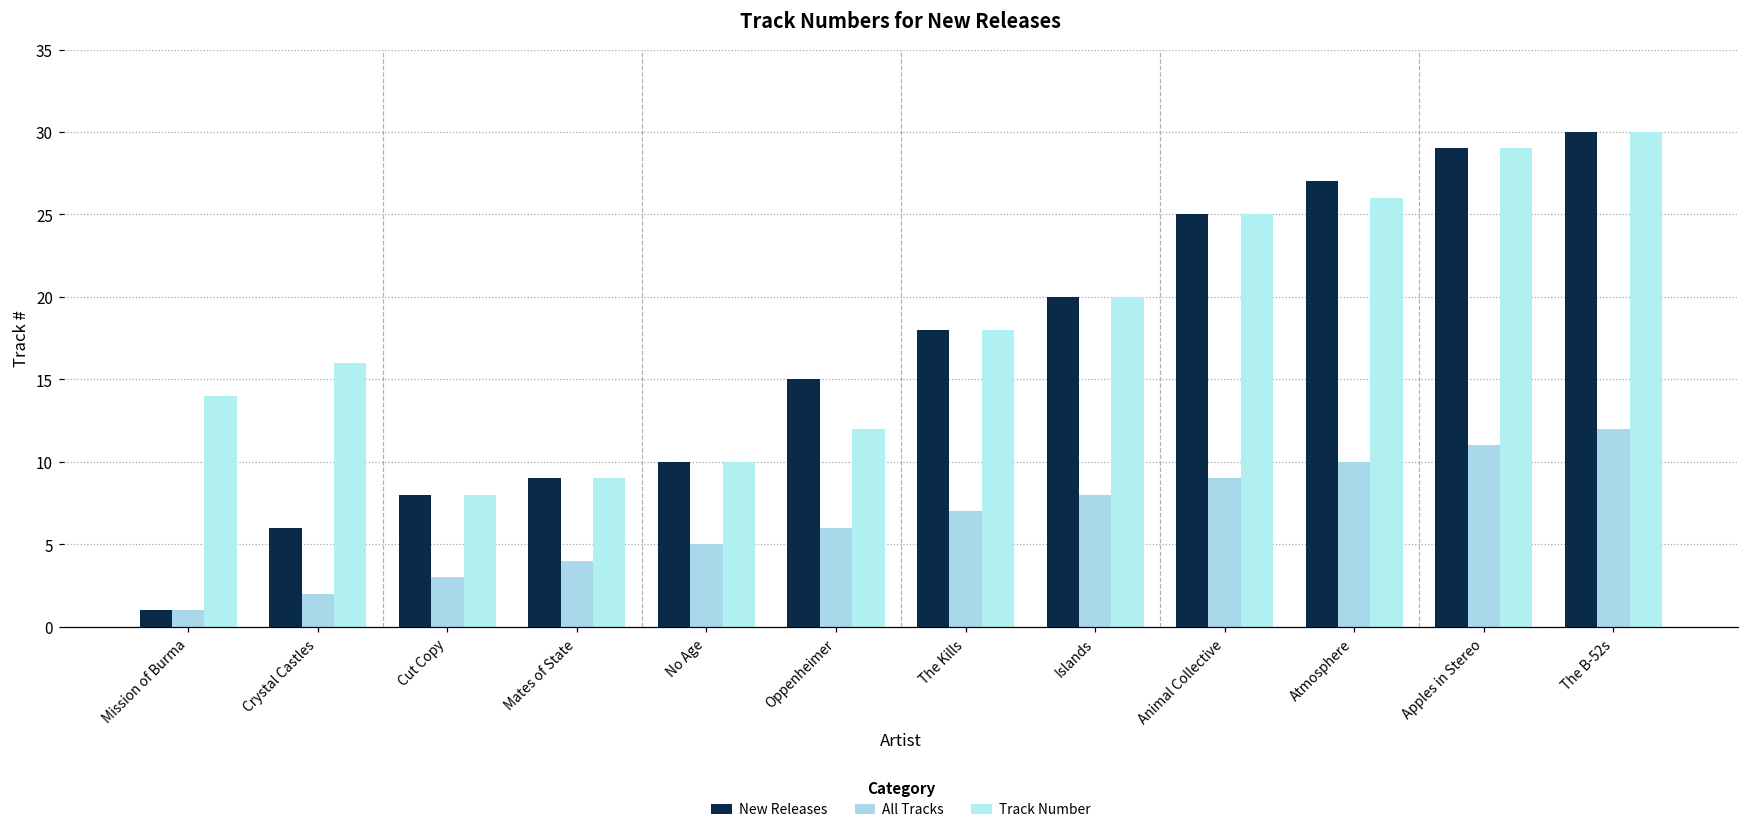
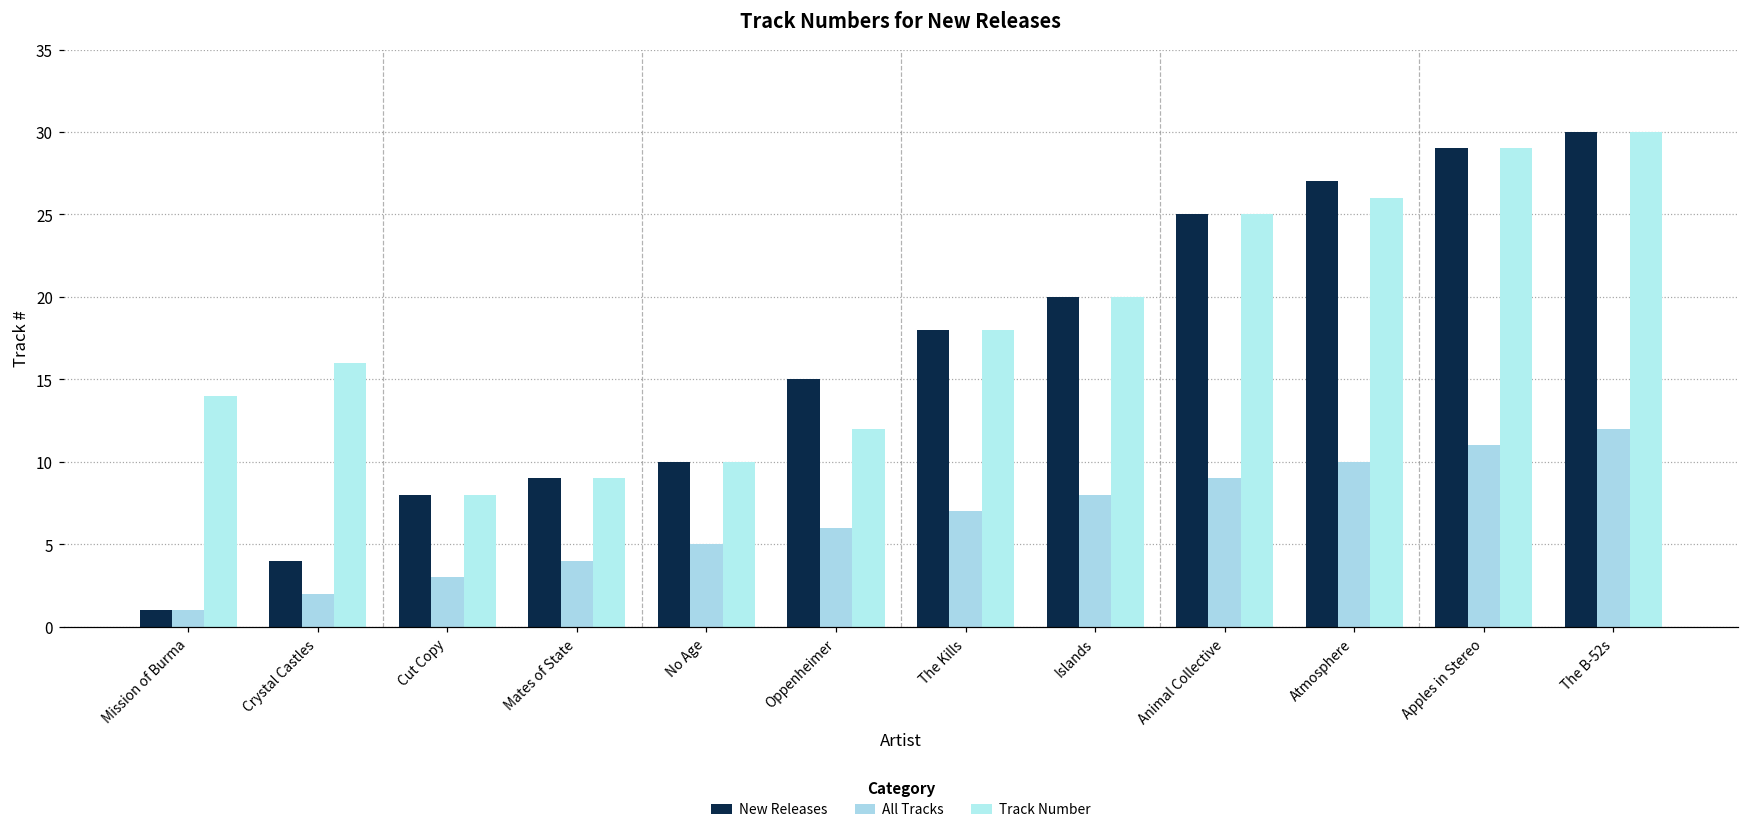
  {
    "New Releases": {
      "Mission of Burma": 1,
-     "Crystal Castles": 6,
+     "Crystal Castles": 4,
      "Cut Copy": 8,
      "Mates of State": 9,
      "No Age": 10,
      "Oppenheimer": 15,
      "The Kills": 18,
      "Islands": 20,
      "Animal Collective": 25,
      "Atmosphere": 27,
      "Apples in Stereo": 29,
      "The B-52s": 30
    }
  }
